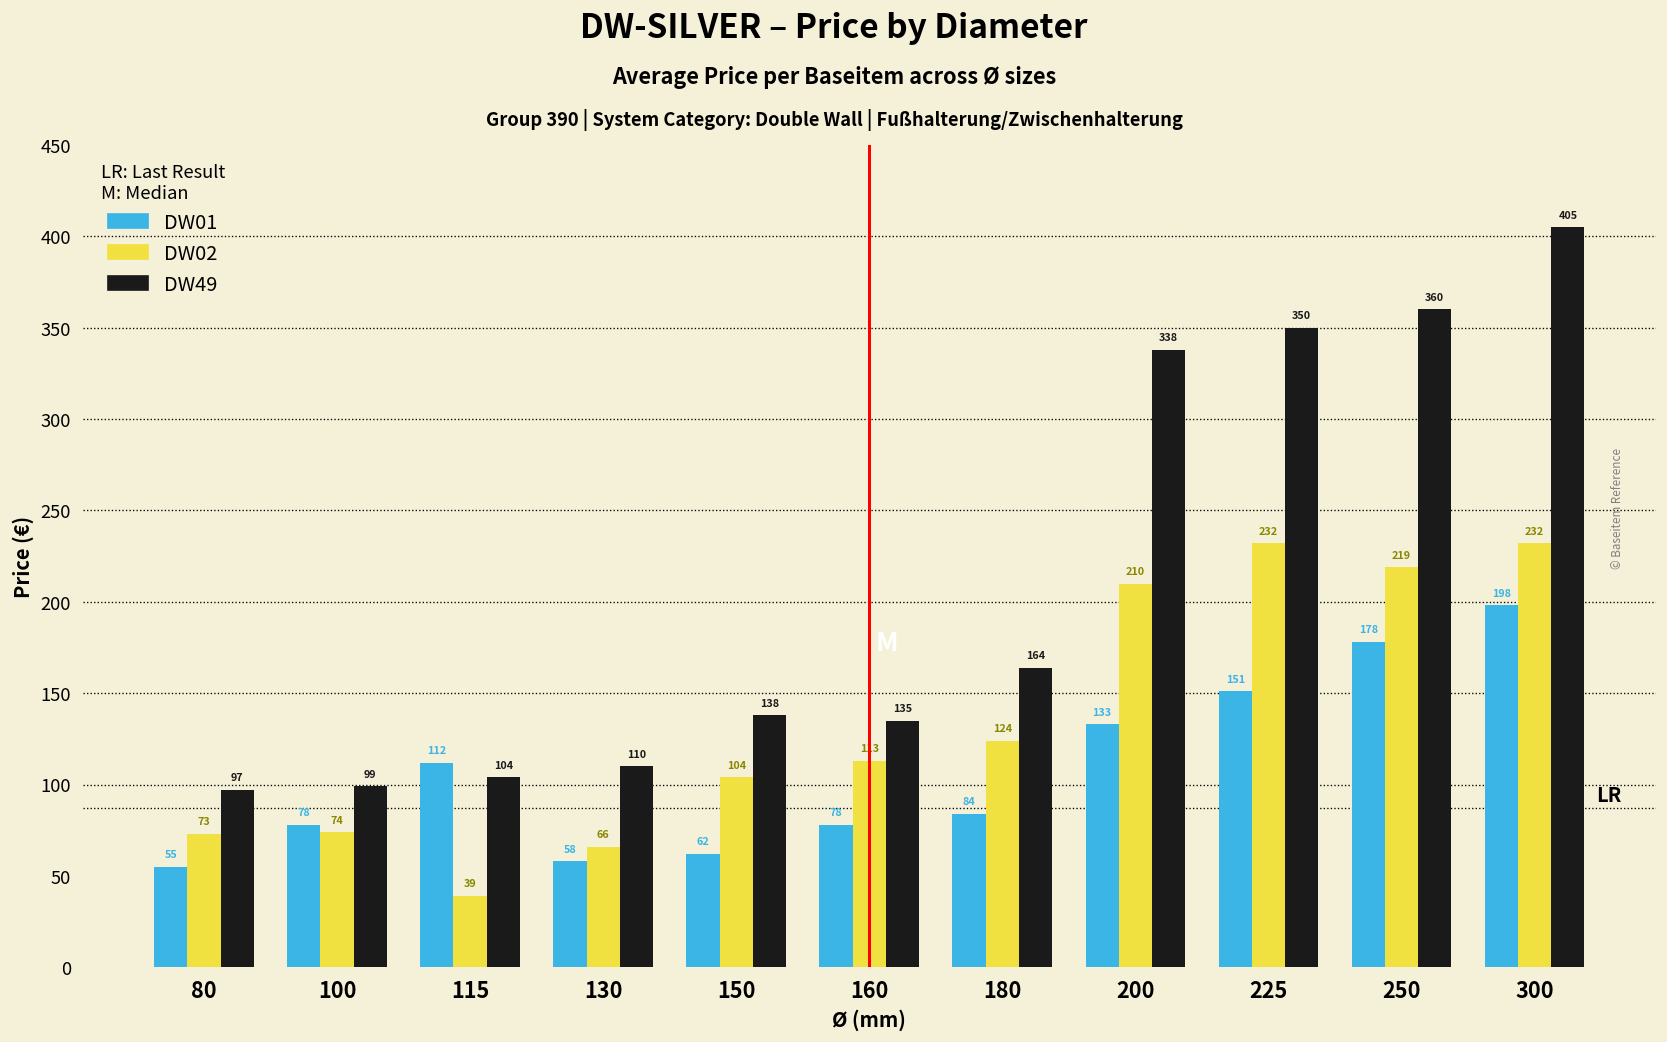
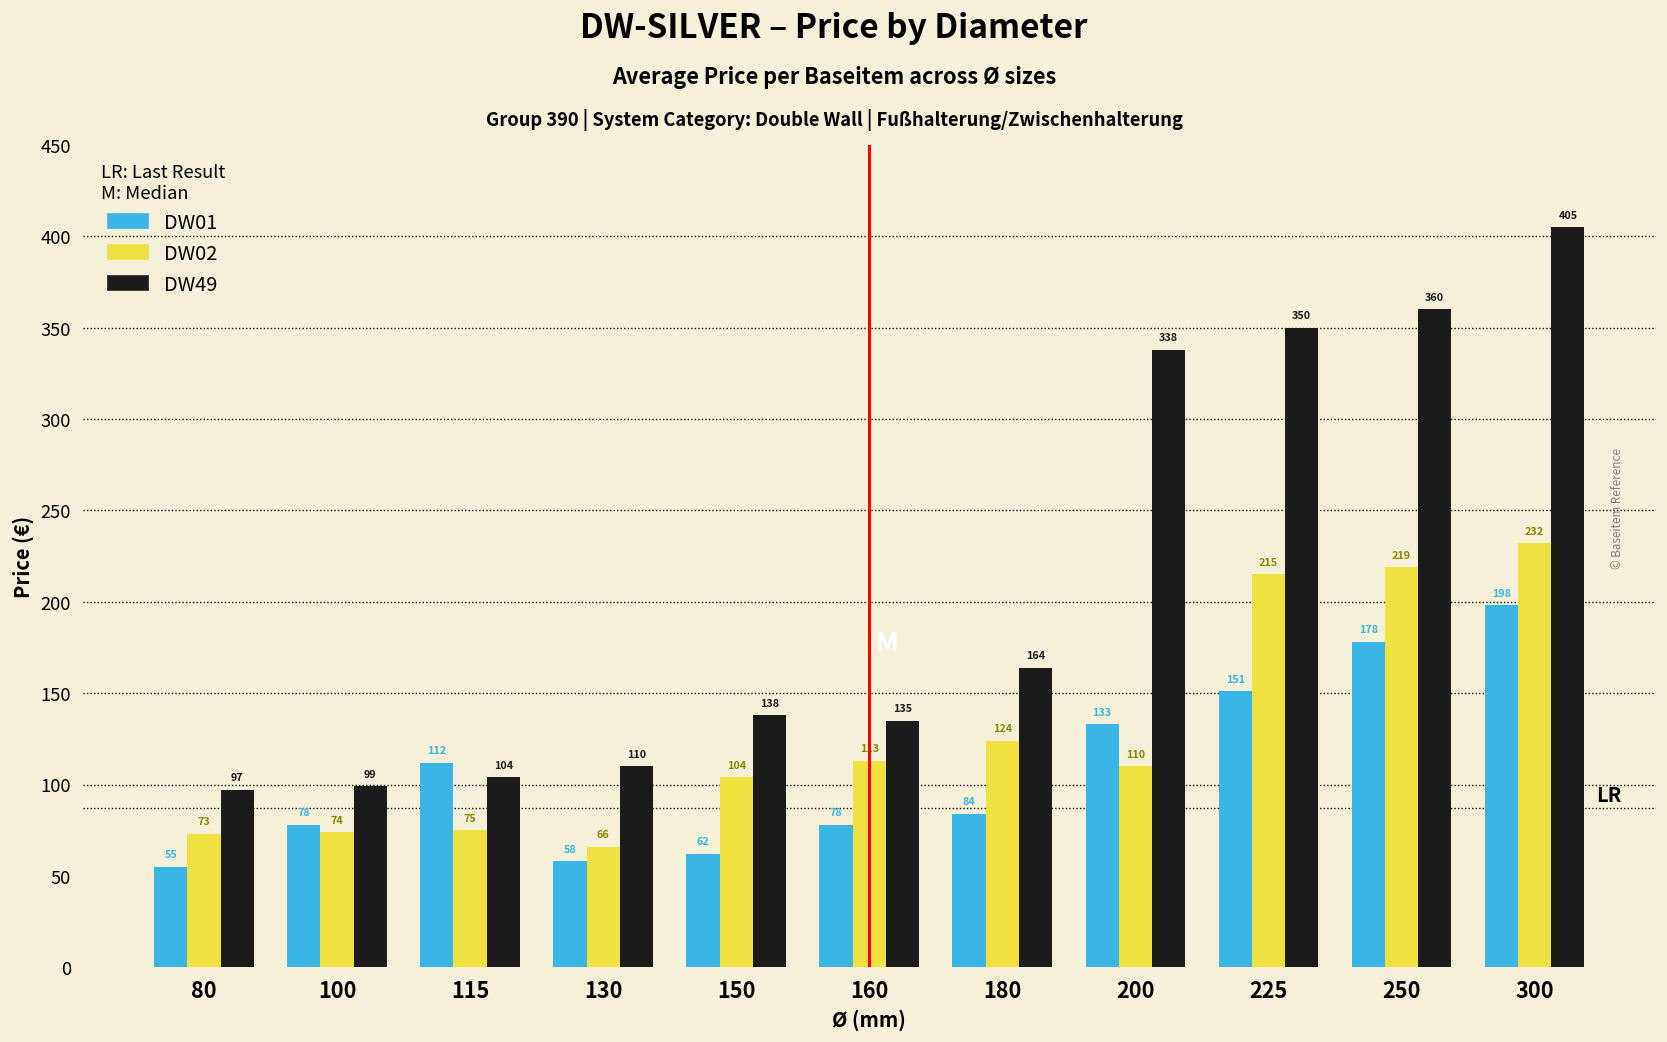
  {
    "DW01": {
      "80": 55,
      "100": 78,
      "115": 112,
      "130": 58,
      "150": 62,
      "160": 78,
      "180": 84,
      "200": 133,
      "225": 151,
      "250": 178,
      "300": 198
    },
    "DW02": {
      "80": 73,
      "100": 74,
-     "115": 39,
+     "115": 75,
      "130": 66,
      "150": 104,
      "160": 113,
      "180": 124,
-     "200": 210,
-     "225": 232,
+     "200": 110,
+     "225": 215,
      "250": 219,
      "300": 232
    },
    "DW49": {
      "80": 97,
      "100": 99,
      "115": 104,
      "130": 110,
      "150": 138,
      "160": 135,
      "180": 164,
      "200": 338,
      "225": 350,
      "250": 360,
      "300": 405
    }
  }
